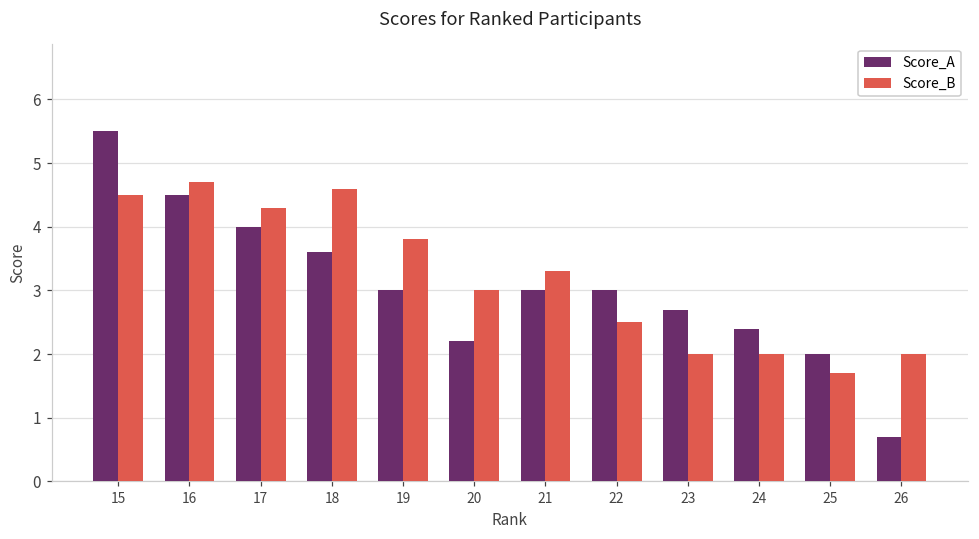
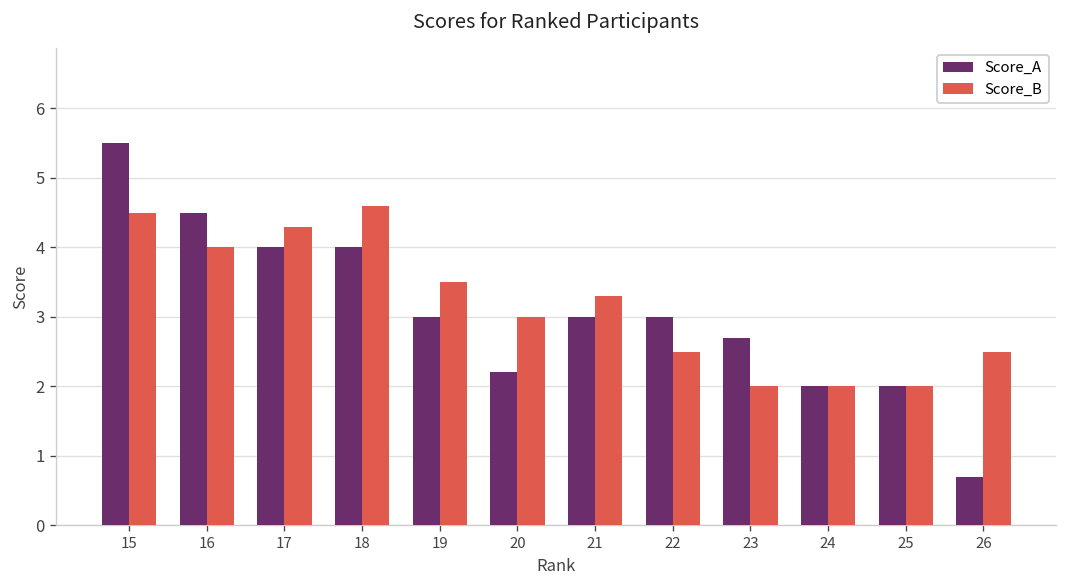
  {
    "Score_A": {
      "15": 5.5,
      "16": 4.5,
      "17": 4.0,
-     "18": 3.6,
+     "18": 4.0,
      "19": 3.0,
      "20": 2.2,
      "21": 3.0,
      "22": 3.0,
      "23": 2.7,
-     "24": 2.4,
+     "24": 2.0,
      "25": 2.0,
      "26": 0.7
    },
    "Score_B": {
      "15": 4.5,
-     "16": 4.7,
+     "16": 4.0,
      "17": 4.3,
      "18": 4.6,
-     "19": 3.8,
+     "19": 3.5,
      "20": 3.0,
      "21": 3.3,
      "22": 2.5,
      "23": 2.0,
      "24": 2.0,
-     "25": 1.7,
-     "26": 2.0
+     "25": 2.0,
+     "26": 2.5
    }
  }
